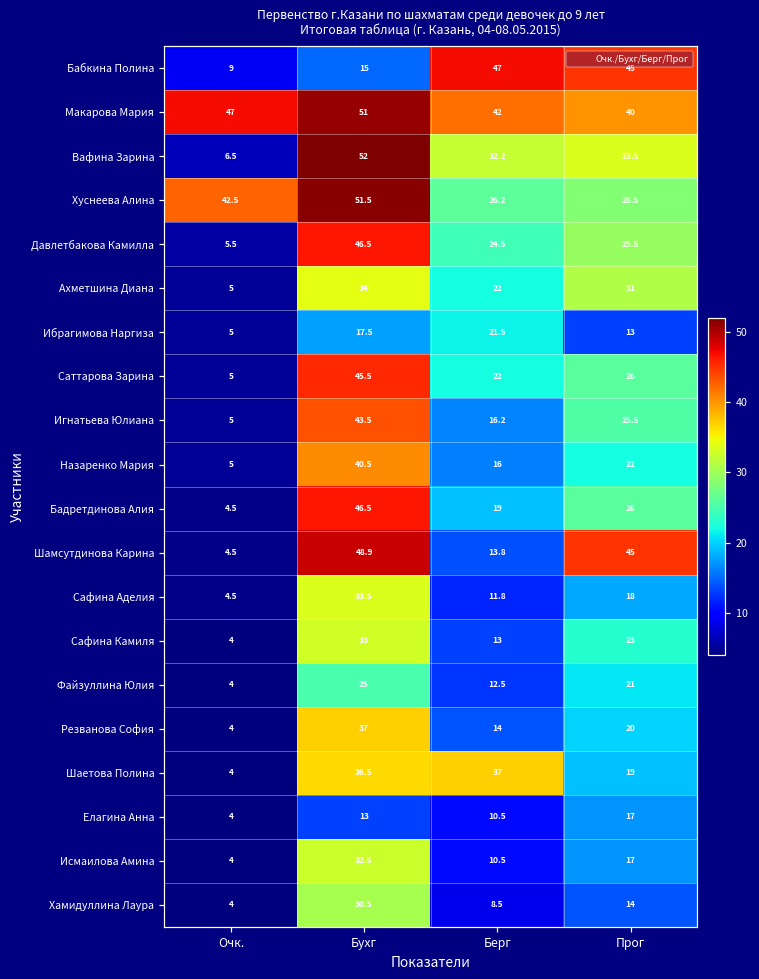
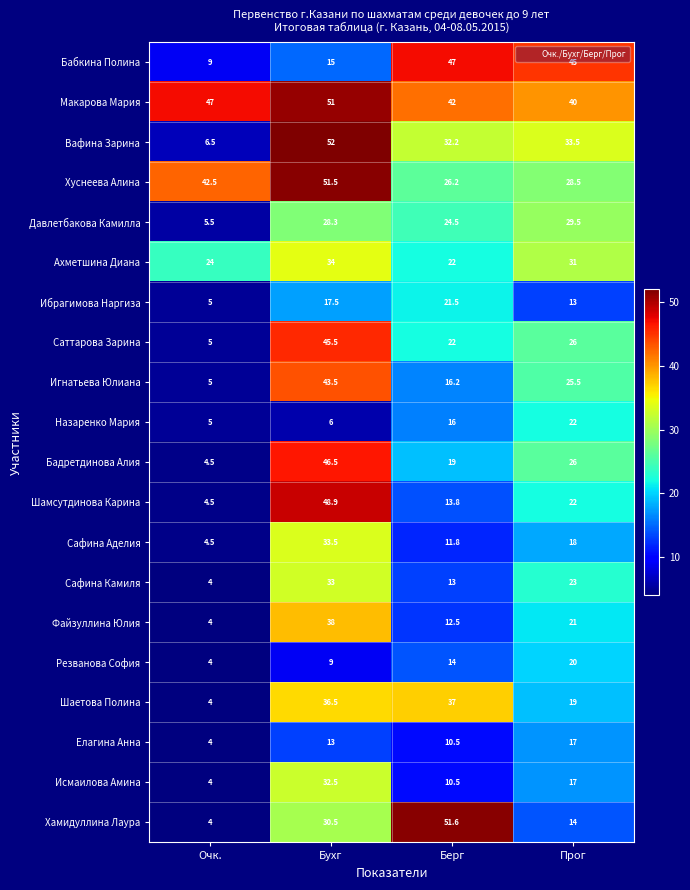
  {
    "Бабкина Полина": {
      "Очк.": 9,
      "Бухг": 15,
      "Берг": 47
    },
    "Макарова Мария": {
      "Очк.": 47,
      "Бухг": 51,
      "Берг": 42,
      "Прог": 40
    },
    "Вафина Зарина": {
      "Очк.": 6.5,
      "Бухг": 52,
      "Берг": 32.2,
      "Прог": 33.5
    },
    "Хуснеева Алина": {
      "Очк.": 42.5,
      "Бухг": 51.5,
      "Берг": 26.2,
      "Прог": 28.5
    },
    "Давлетбакова Камилла": {
      "Очк.": 5.5,
-     "Бухг": 46.5,
+     "Бухг": 28.3,
      "Берг": 24.5,
      "Прог": 29.5
    },
    "Ахметшина Диана": {
-     "Очк.": 5,
+     "Очк.": 24,
      "Бухг": 34,
      "Берг": 22,
      "Прог": 31
    },
    "Ибрагимова Наргиза": {
      "Очк.": 5,
      "Бухг": 17.5,
      "Берг": 21.5,
      "Прог": 13
    },
    "Саттарова Зарина": {
      "Очк.": 5,
      "Бухг": 45.5,
      "Берг": 22,
      "Прог": 26
    },
    "Игнатьева Юлиана": {
      "Очк.": 5,
      "Бухг": 43.5,
      "Берг": 16.2,
      "Прог": 25.5
    },
    "Назаренко Мария": {
      "Очк.": 5,
-     "Бухг": 40.5,
+     "Бухг": 6,
      "Берг": 16,
      "Прог": 22
    },
    "Бадретдинова Алия": {
      "Очк.": 4.5,
      "Бухг": 46.5,
      "Берг": 19,
      "Прог": 26
    },
    "Шамсутдинова Карина": {
      "Очк.": 4.5,
      "Бухг": 48.9,
      "Берг": 13.8,
-     "Прог": 45
+     "Прог": 22
    },
    "Сафина Аделия": {
      "Очк.": 4.5,
      "Бухг": 33.5,
      "Берг": 11.8,
      "Прог": 18
    },
    "Сафина Камиля": {
      "Очк.": 4,
      "Бухг": 33,
      "Берг": 13,
      "Прог": 23
    },
    "Файзуллина Юлия": {
      "Очк.": 4,
-     "Бухг": 25,
+     "Бухг": 38,
      "Берг": 12.5,
      "Прог": 21
    },
    "Резванова София": {
      "Очк.": 4,
-     "Бухг": 37,
+     "Бухг": 9,
      "Берг": 14,
      "Прог": 20
    },
    "Шаетова Полина": {
      "Очк.": 4,
      "Бухг": 36.5,
      "Берг": 37,
      "Прог": 19
    },
    "Елагина Анна": {
      "Очк.": 4,
      "Бухг": 13,
      "Берг": 10.5,
      "Прог": 17
    },
    "Исмаилова Амина": {
      "Очк.": 4,
      "Бухг": 32.5,
      "Берг": 10.5,
      "Прог": 17
    },
    "Хамидуллина Лаура": {
      "Очк.": 4,
      "Бухг": 30.5,
-     "Берг": 8.5,
+     "Берг": 51.6,
      "Прог": 14
    }
  }
